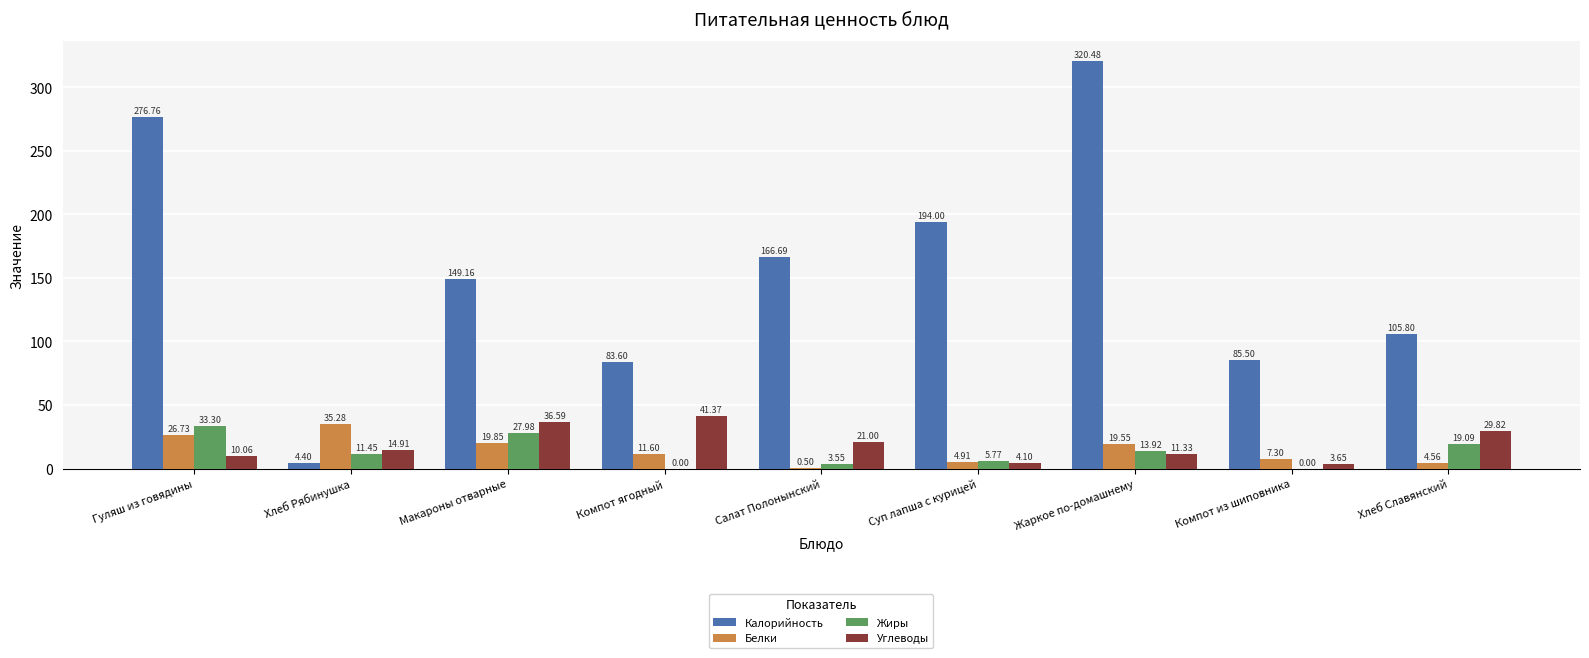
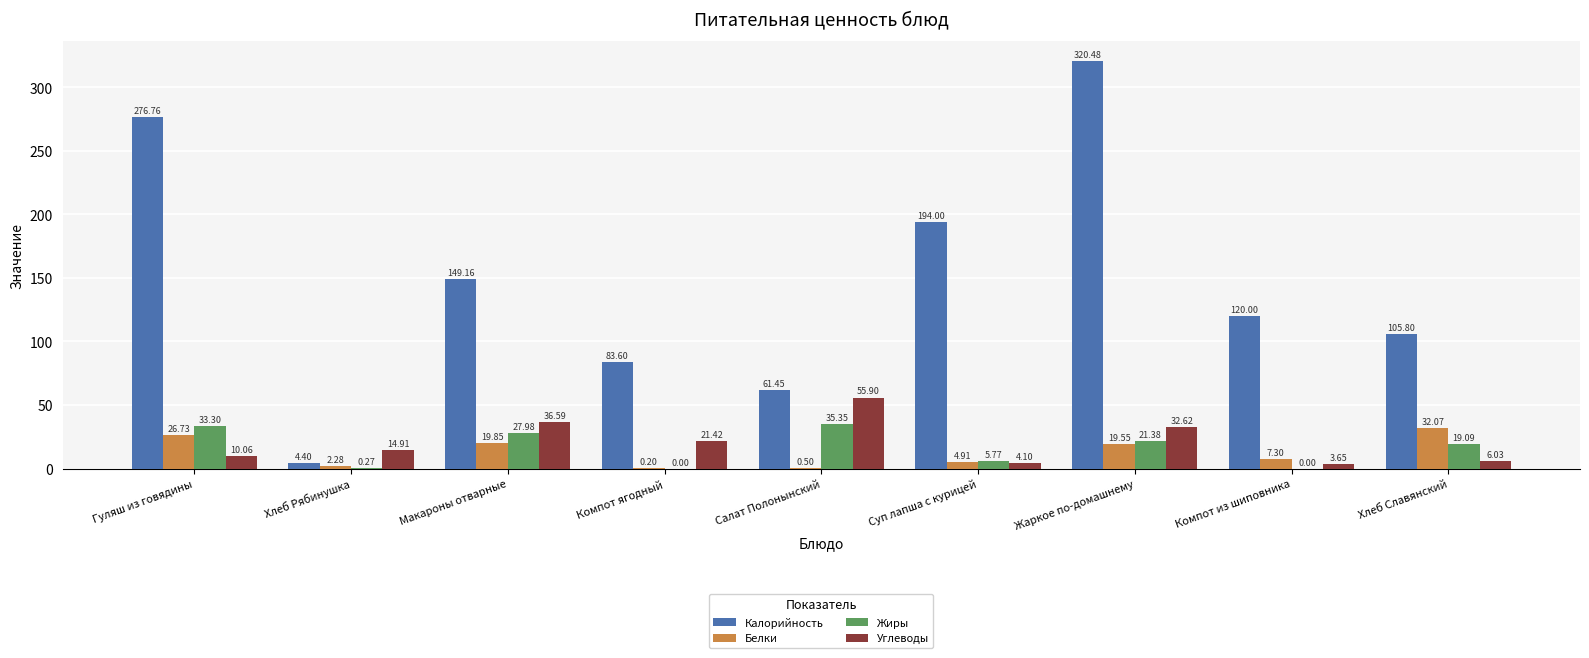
  {
    "Калорийность": {
      "Гуляш из говядины": 276.76,
      "Хлеб Рябинушка": 4.40,
      "Макароны отварные": 149.16,
      "Компот ягодный": 83.60,
-     "Салат Полонынский": 166.69,
+     "Салат Полонынский": 61.45,
      "Суп лапша с курицей": 194.00,
      "Жаркое по-домашнему": 320.48,
-     "Компот из шиповника": 85.50,
+     "Компот из шиповника": 120.00,
      "Хлеб Славянский": 105.80
    },
    "Белки": {
      "Гуляш из говядины": 26.73,
-     "Хлеб Рябинушка": 35.28,
+     "Хлеб Рябинушка": 2.28,
      "Макароны отварные": 19.85,
-     "Компот ягодный": 11.60,
+     "Компот ягодный": 0.20,
      "Салат Полонынский": 0.50,
      "Суп лапша с курицей": 4.91,
      "Жаркое по-домашнему": 19.55,
      "Компот из шиповника": 7.30,
-     "Хлеб Славянский": 4.56
+     "Хлеб Славянский": 32.07
    },
    "Жиры": {
      "Гуляш из говядины": 33.30,
-     "Хлеб Рябинушка": 11.45,
+     "Хлеб Рябинушка": 0.27,
      "Макароны отварные": 27.98,
      "Компот ягодный": 0.00,
-     "Салат Полонынский": 3.55,
+     "Салат Полонынский": 35.35,
      "Суп лапша с курицей": 5.77,
-     "Жаркое по-домашнему": 13.92,
+     "Жаркое по-домашнему": 21.38,
      "Компот из шиповника": 0.00,
      "Хлеб Славянский": 19.09
    },
    "Углеводы": {
      "Гуляш из говядины": 10.06,
      "Хлеб Рябинушка": 14.91,
      "Макароны отварные": 36.59,
-     "Компот ягодный": 41.37,
-     "Салат Полонынский": 21.00,
+     "Компот ягодный": 21.42,
+     "Салат Полонынский": 55.90,
      "Суп лапша с курицей": 4.10,
-     "Жаркое по-домашнему": 11.33,
+     "Жаркое по-домашнему": 32.62,
      "Компот из шиповника": 3.65,
-     "Хлеб Славянский": 29.82
+     "Хлеб Славянский": 6.03
    }
  }
